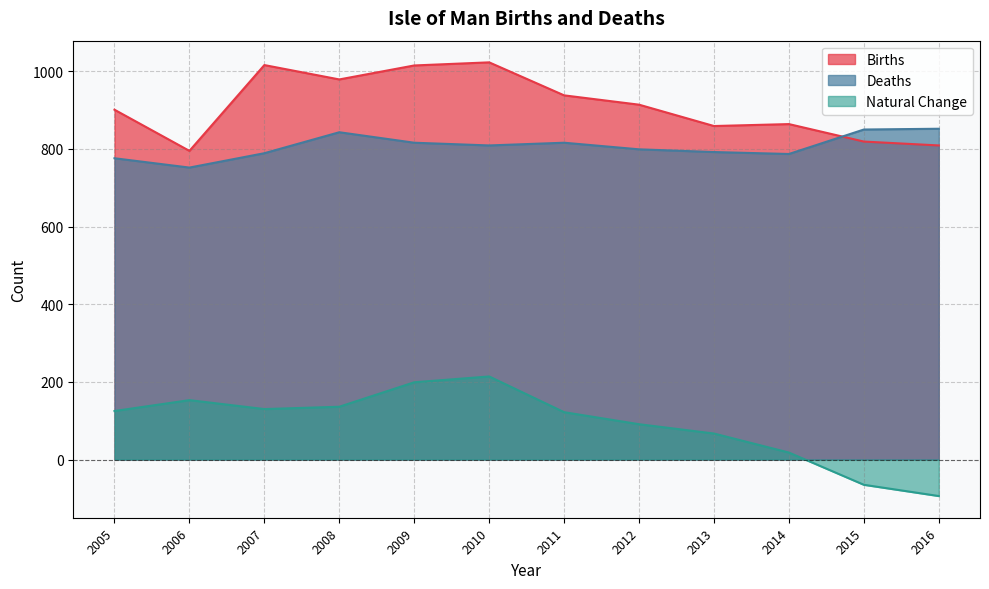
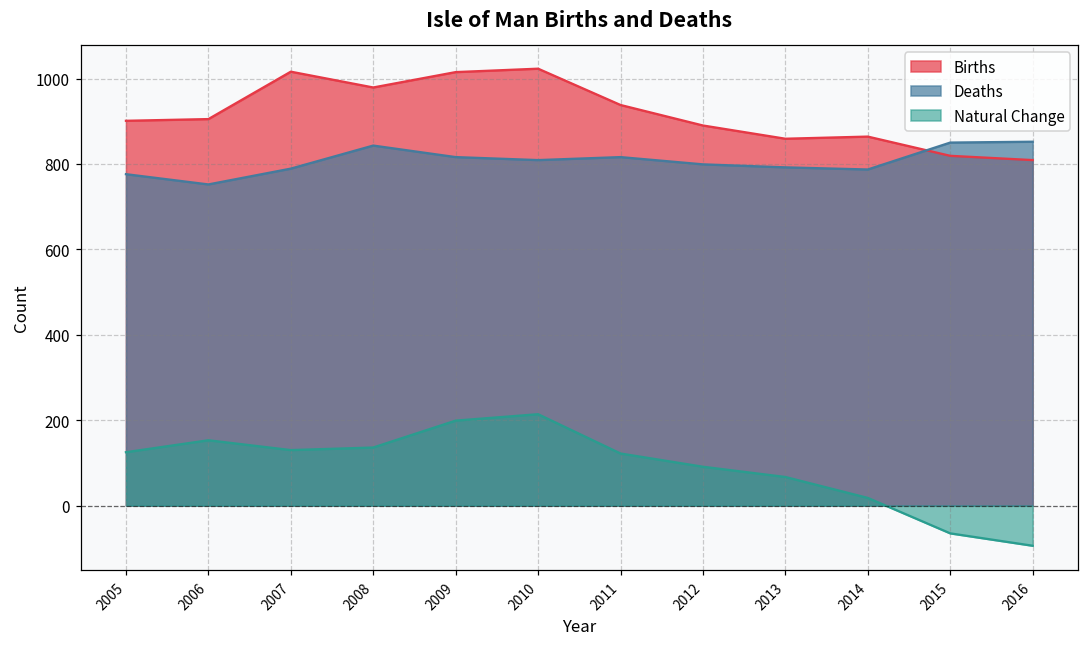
  {
    "Births": {
      "2005": 900,
-     "2006": 800,
+     "2006": 910,
      "2007": 1020,
      "2008": 980,
      "2009": 1020,
      "2010": 1020,
      "2011": 940,
-     "2012": 910,
+     "2012": 890,
      "2013": 860,
      "2014": 860,
      "2015": 820,
      "2016": 810
    }
  }
